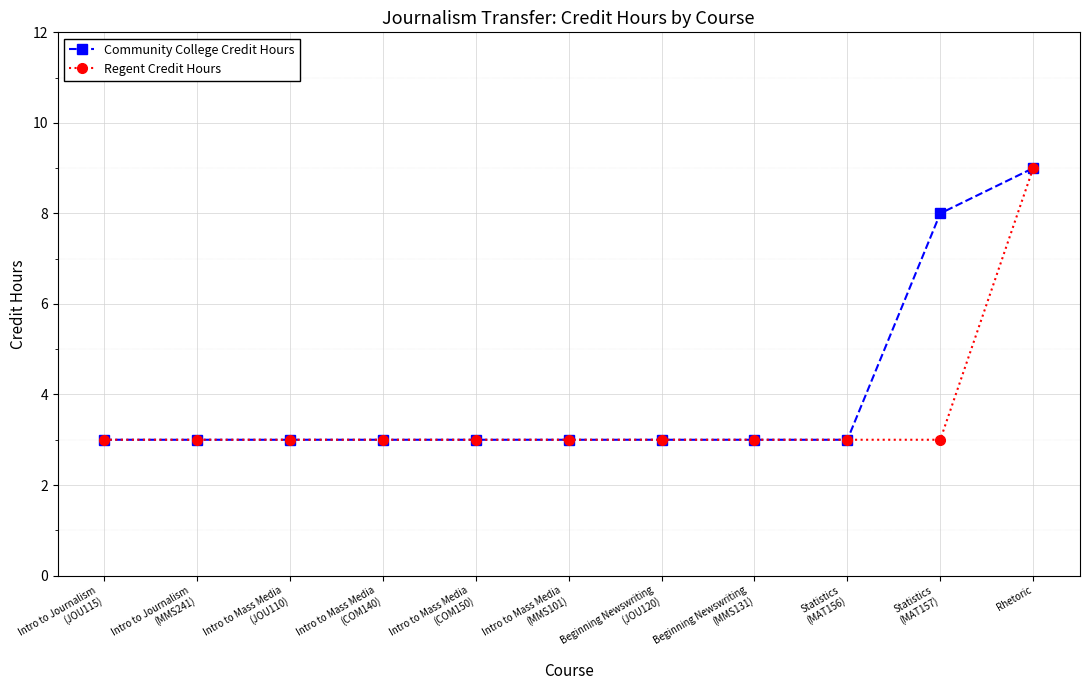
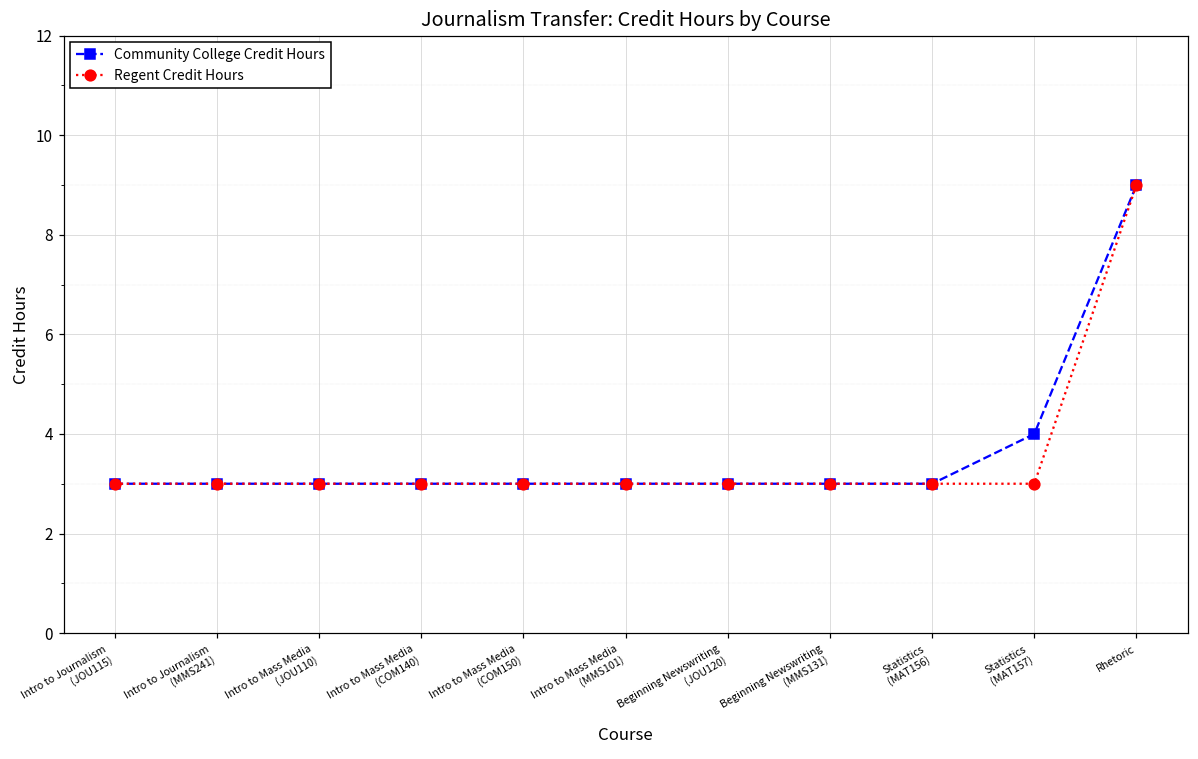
  {
    "Community College Credit Hours": {
-     "Statistics (MAT157)": 8
+     "Statistics (MAT157)": 4
    },
    "Regent Credit Hours": {
      "Statistics (MAT157)": 3
    }
  }
